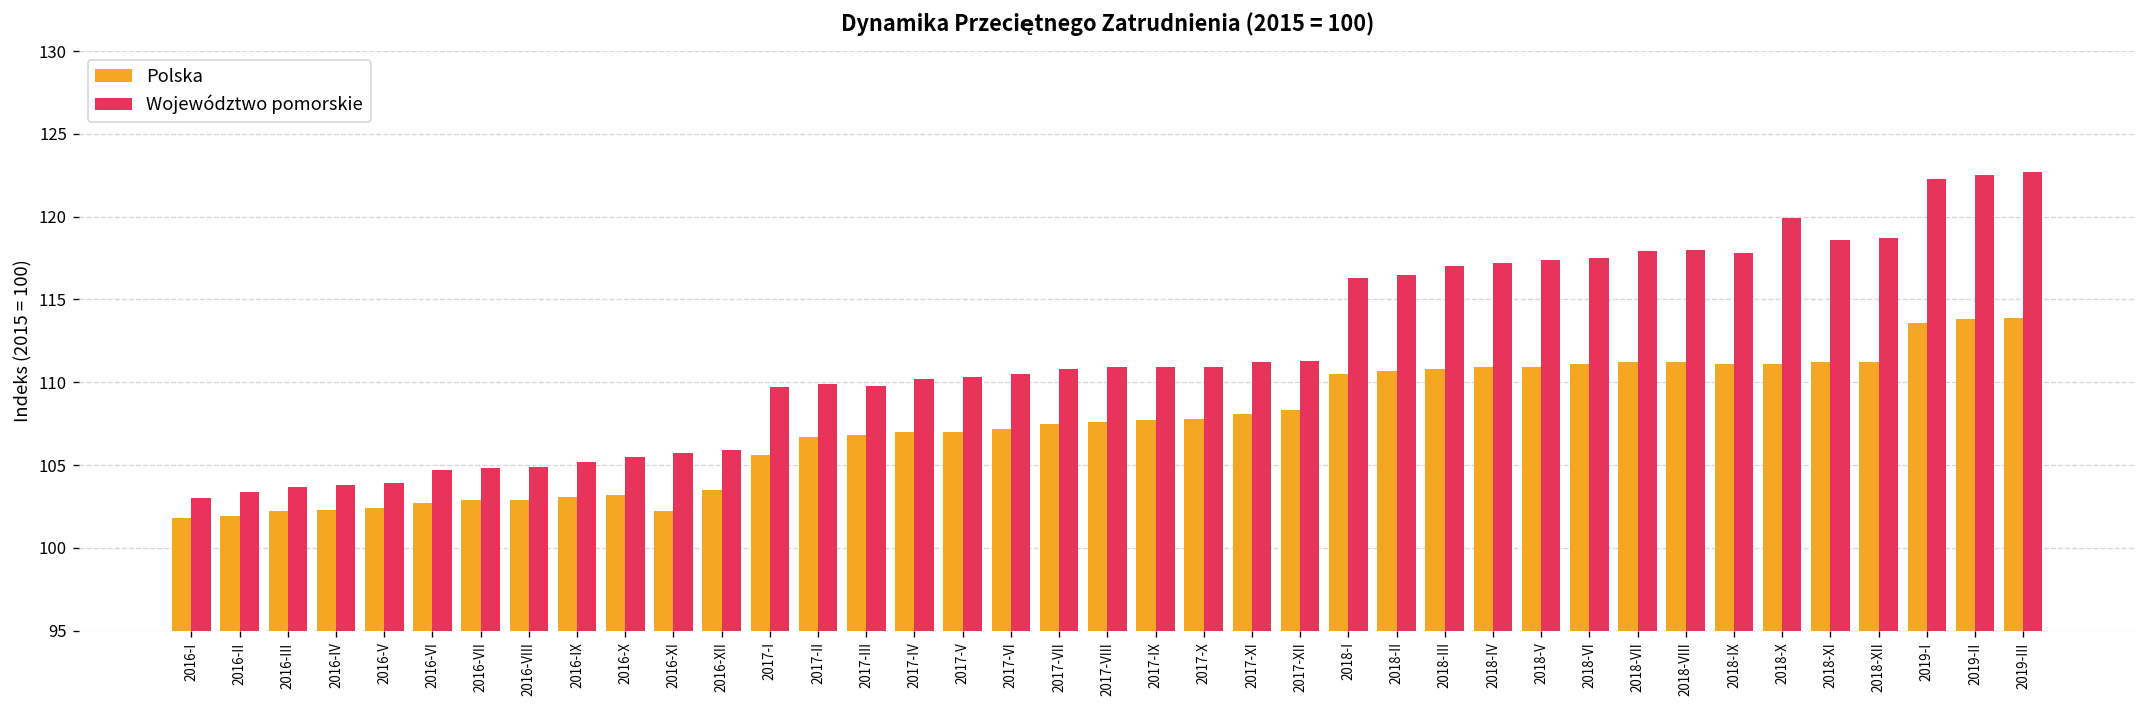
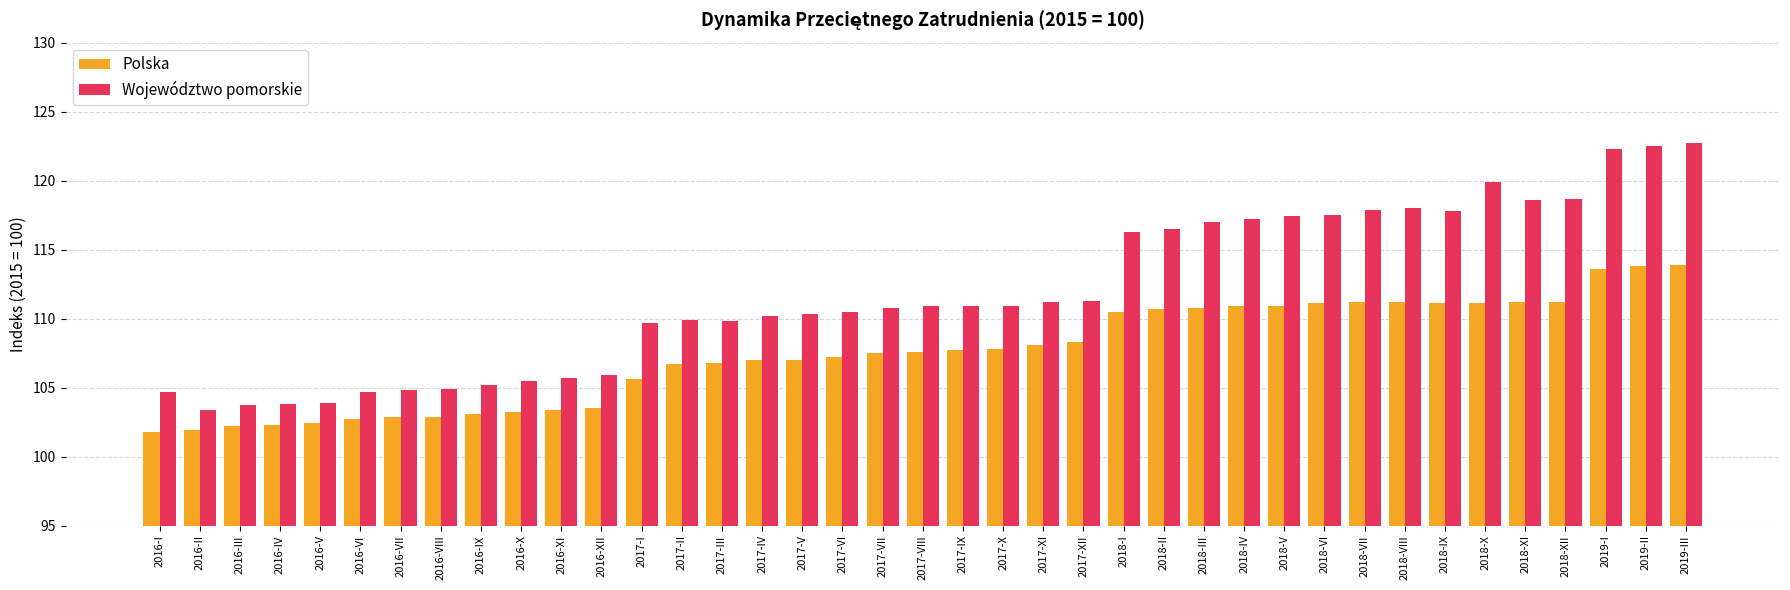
  {
    "Polska": {
      "2016-I": 101.8,
      "2016-II": 101.9,
      "2016-III": 102.2,
      "2016-IV": 102.3,
      "2016-V": 102.4,
      "2016-VI": 102.7,
      "2016-VII": 102.9,
      "2016-VIII": 102.9,
      "2016-IX": 103.1,
      "2016-X": 103.2,
-     "2016-XI": 102.2,
+     "2016-XI": 103.4,
      "2016-XII": 103.5,
      "2017-I": 105.6,
      "2017-II": 106.7,
      "2017-III": 106.8,
      "2017-IV": 107.0,
      "2017-V": 107.0,
      "2017-VI": 107.2,
      "2017-VII": 107.5,
      "2017-VIII": 107.6,
      "2017-IX": 107.7,
      "2017-X": 107.8,
      "2017-XI": 108.1,
      "2017-XII": 108.3,
      "2018-I": 110.5,
      "2018-II": 110.7,
      "2018-III": 110.8,
      "2018-IV": 110.9,
      "2018-V": 110.9,
      "2018-VI": 111.1,
      "2018-VII": 111.2,
      "2018-VIII": 111.2,
      "2018-IX": 111.1,
      "2018-X": 111.1,
      "2018-XI": 111.2,
      "2018-XII": 111.2,
      "2019-I": 113.6,
      "2019-II": 113.8,
      "2019-III": 113.9
    },
    "Województwo pomorskie": {
-     "2016-I": 103.0,
+     "2016-I": 104.7,
      "2016-II": 103.4,
      "2016-III": 103.7,
      "2016-IV": 103.8,
      "2016-V": 103.9,
      "2016-VI": 104.7,
      "2016-VII": 104.8,
      "2016-VIII": 104.9,
      "2016-IX": 105.2,
      "2016-X": 105.5,
      "2016-XI": 105.7,
      "2016-XII": 105.9,
      "2017-I": 109.7,
      "2017-II": 109.9,
      "2017-III": 109.8,
      "2017-IV": 110.2,
      "2017-V": 110.3,
      "2017-VI": 110.5,
      "2017-VII": 110.8,
      "2017-VIII": 110.9,
      "2017-IX": 110.9,
      "2017-X": 110.9,
      "2017-XI": 111.2,
      "2017-XII": 111.3,
      "2018-I": 116.3,
      "2018-II": 116.5,
      "2018-III": 117.0,
      "2018-IV": 117.2,
      "2018-V": 117.4,
      "2018-VI": 117.5,
      "2018-VII": 117.9,
      "2018-VIII": 118.0,
      "2018-IX": 117.8,
      "2018-X": 119.9,
      "2018-XI": 118.6,
      "2018-XII": 118.7,
      "2019-I": 122.3,
      "2019-II": 122.5,
      "2019-III": 122.7
    }
  }
